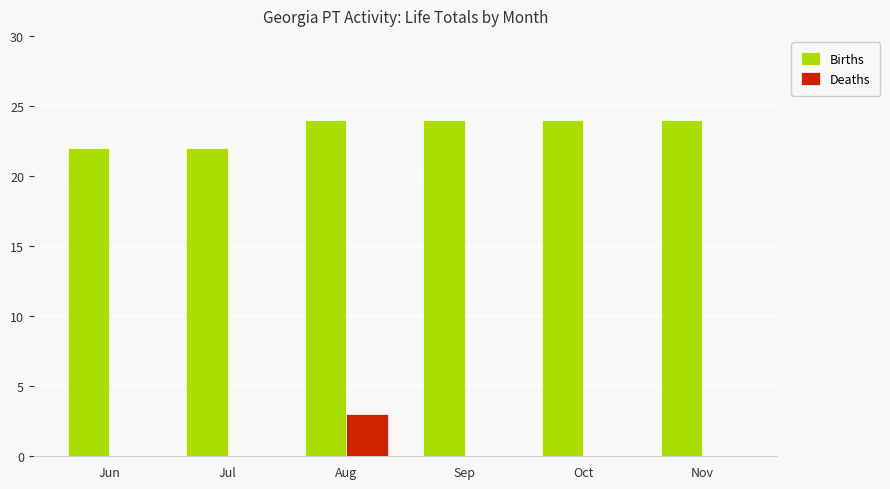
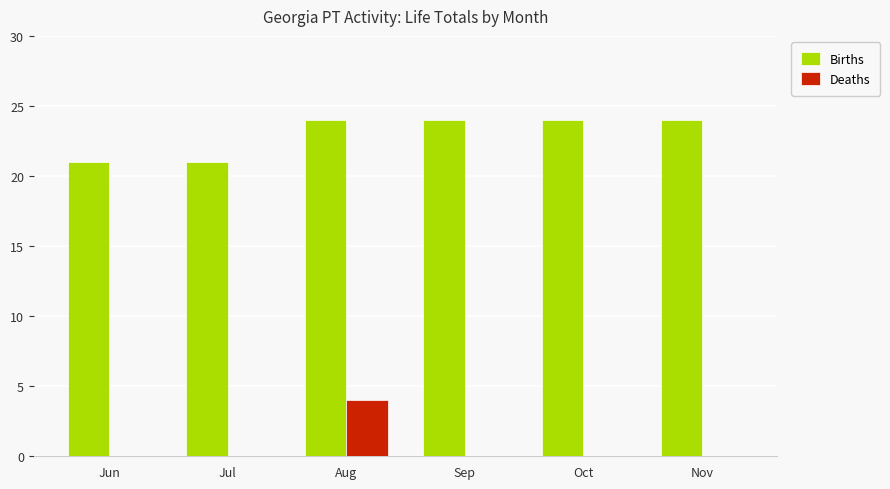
  {
    "Births": {
-     "Jun": 22,
-     "Jul": 22,
+     "Jun": 21,
+     "Jul": 21,
      "Aug": 24,
      "Sep": 24,
      "Oct": 24,
      "Nov": 24
    },
    "Deaths": {
      "Jun": 0,
      "Jul": 0,
-     "Aug": 3,
+     "Aug": 4,
      "Sep": 0,
      "Oct": 0,
      "Nov": 0
    }
  }
